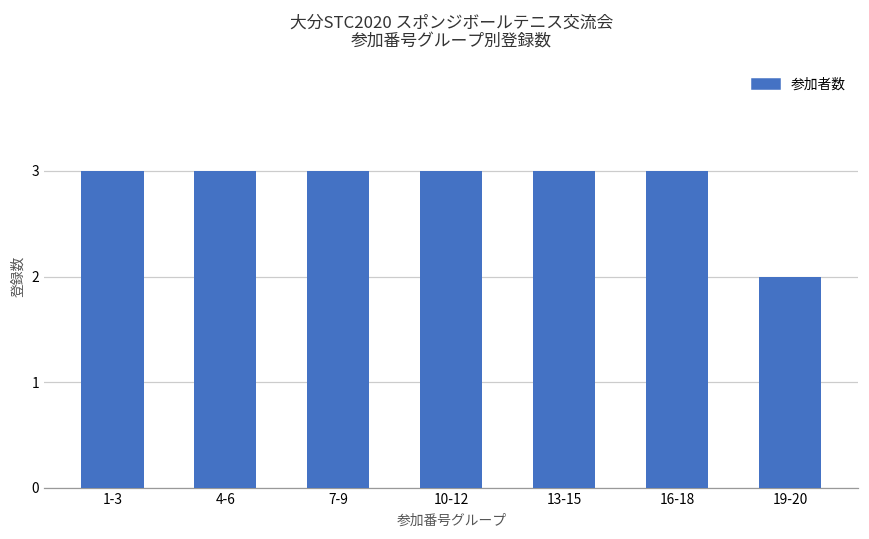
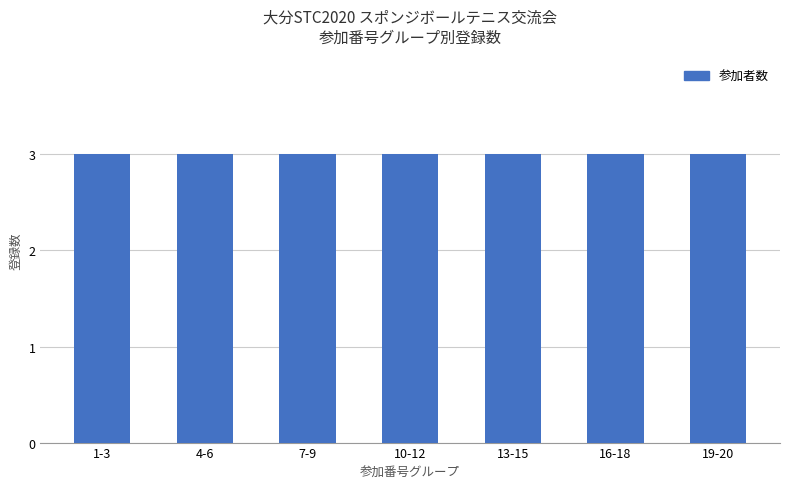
  {
    "1-3": 3,
    "4-6": 3,
    "7-9": 3,
    "10-12": 3,
    "13-15": 3,
    "16-18": 3,
-   "19-20": 2
+   "19-20": 3
  }
